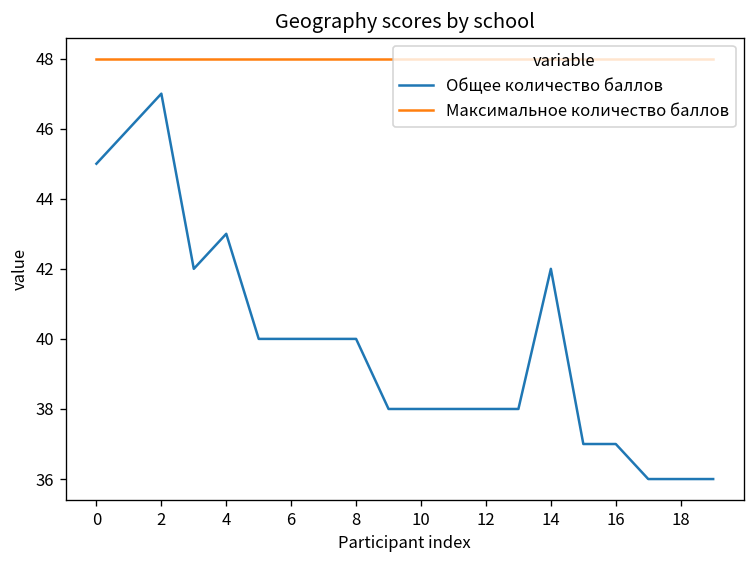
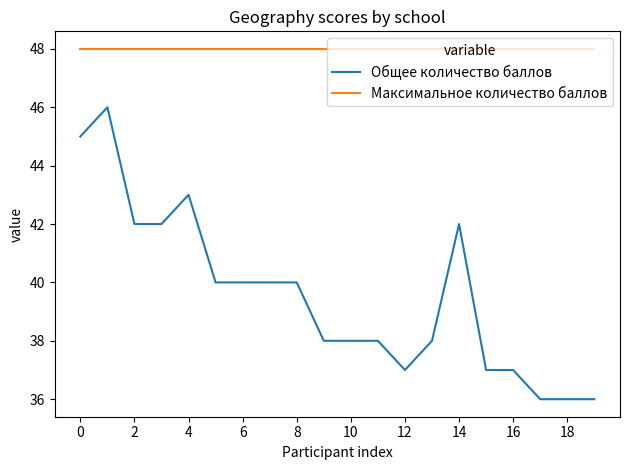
  {
    "Общее количество баллов": {
      "0": 45,
-     "2": 47,
+     "2": 42,
      "4": 43,
      "6": 40,
      "8": 40,
      "10": 38,
-     "12": 38,
+     "12": 37,
      "14": 42,
      "16": 37,
      "18": 36
    },
    "Максимальное количество баллов": {
      "0": 48,
      "2": 48,
      "4": 48,
      "6": 48,
      "8": 48
    }
  }
